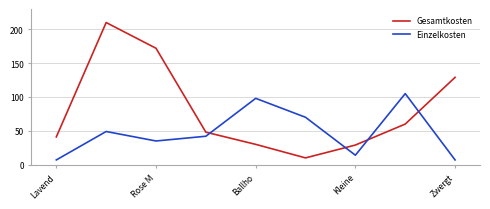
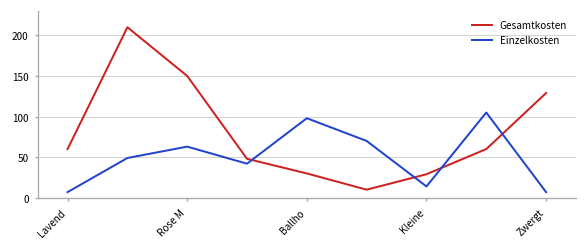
  {
    "Gesamtkosten": {
-     "Lavend": 40,
-     "Rose M": 170,
+     "Lavend": 60,
+     "Rose M": 150,
      "Ballho": 30,
      "Kleine": 30,
      "Zwergt": 130
    },
    "Einzelkosten": {
      "Lavend": 10,
-     "Rose M": 40,
+     "Rose M": 60,
      "Ballho": 100,
      "Kleine": 10,
      "Zwergt": 10
    }
  }
